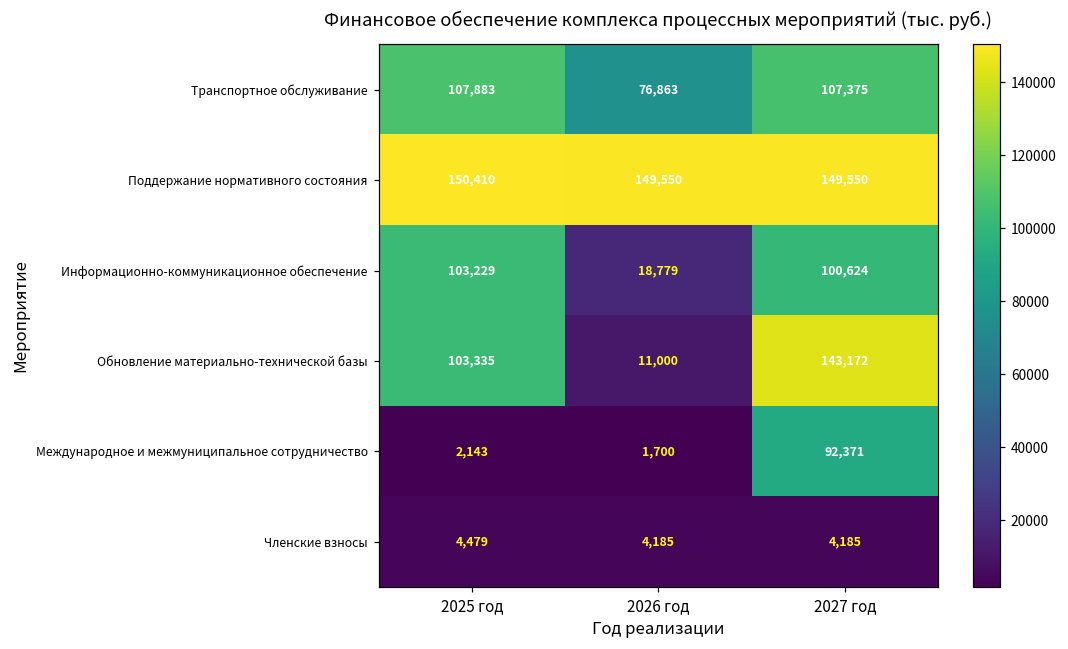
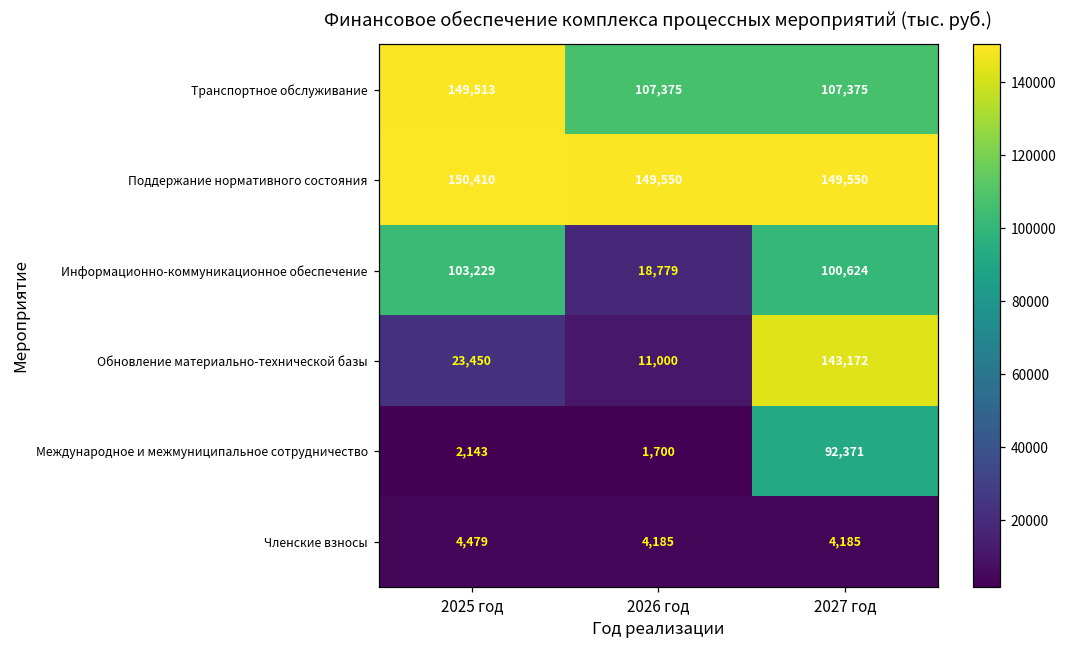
  {
    "Транспортное обслуживание": {
-     "2025 год": "107,883",
-     "2026 год": "76,863",
+     "2025 год": "149,513",
+     "2026 год": "107,375",
      "2027 год": "107,375"
    },
    "Поддержание нормативного состояния": {
      "2025 год": "150,410",
      "2026 год": "149,550",
      "2027 год": "149,550"
    },
    "Информационно-коммуникационное обеспечение": {
      "2025 год": "103,229",
      "2026 год": "18,779",
      "2027 год": "100,624"
    },
    "Обновление материально-технической базы": {
-     "2025 год": "103,335",
+     "2025 год": "23,450",
      "2026 год": "11,000",
      "2027 год": "143,172"
    },
    "Международное и межмуниципальное сотрудничество": {
      "2025 год": "2,143",
      "2026 год": "1,700",
      "2027 год": "92,371"
    },
    "Членские взносы": {
      "2025 год": "4,479",
      "2026 год": "4,185",
      "2027 год": "4,185"
    }
  }
